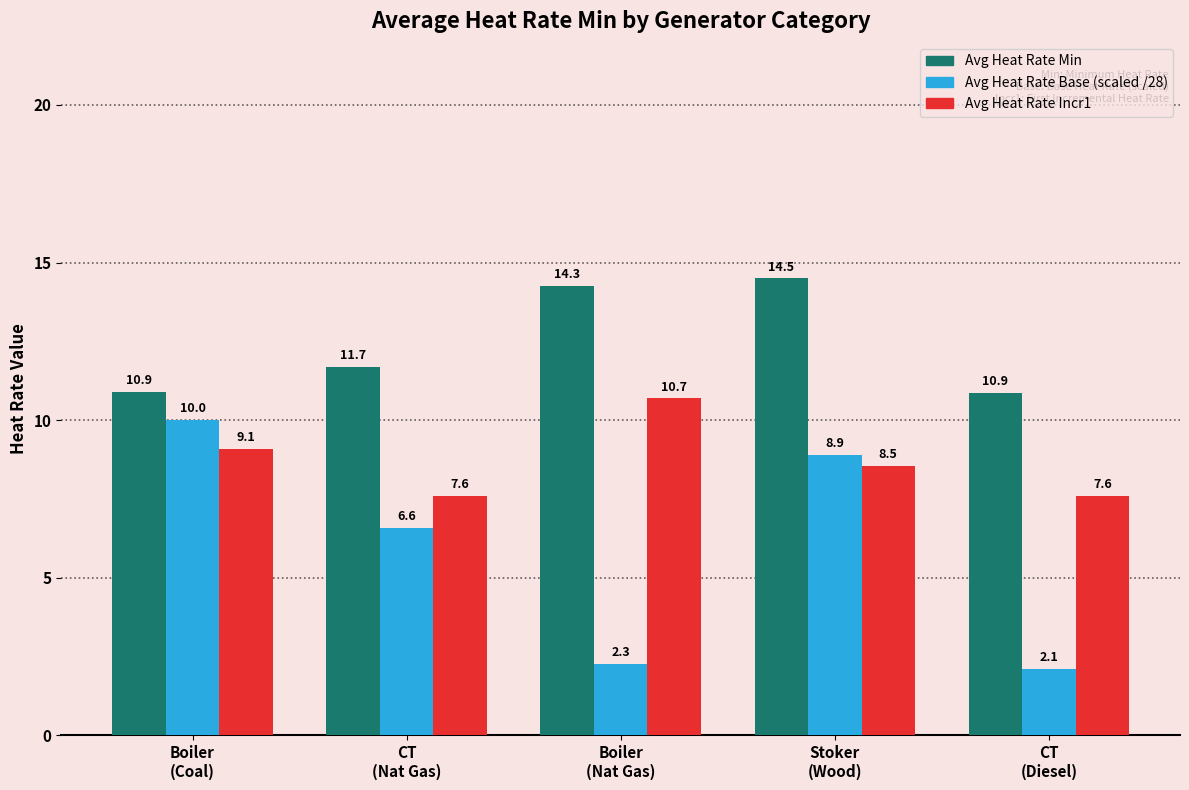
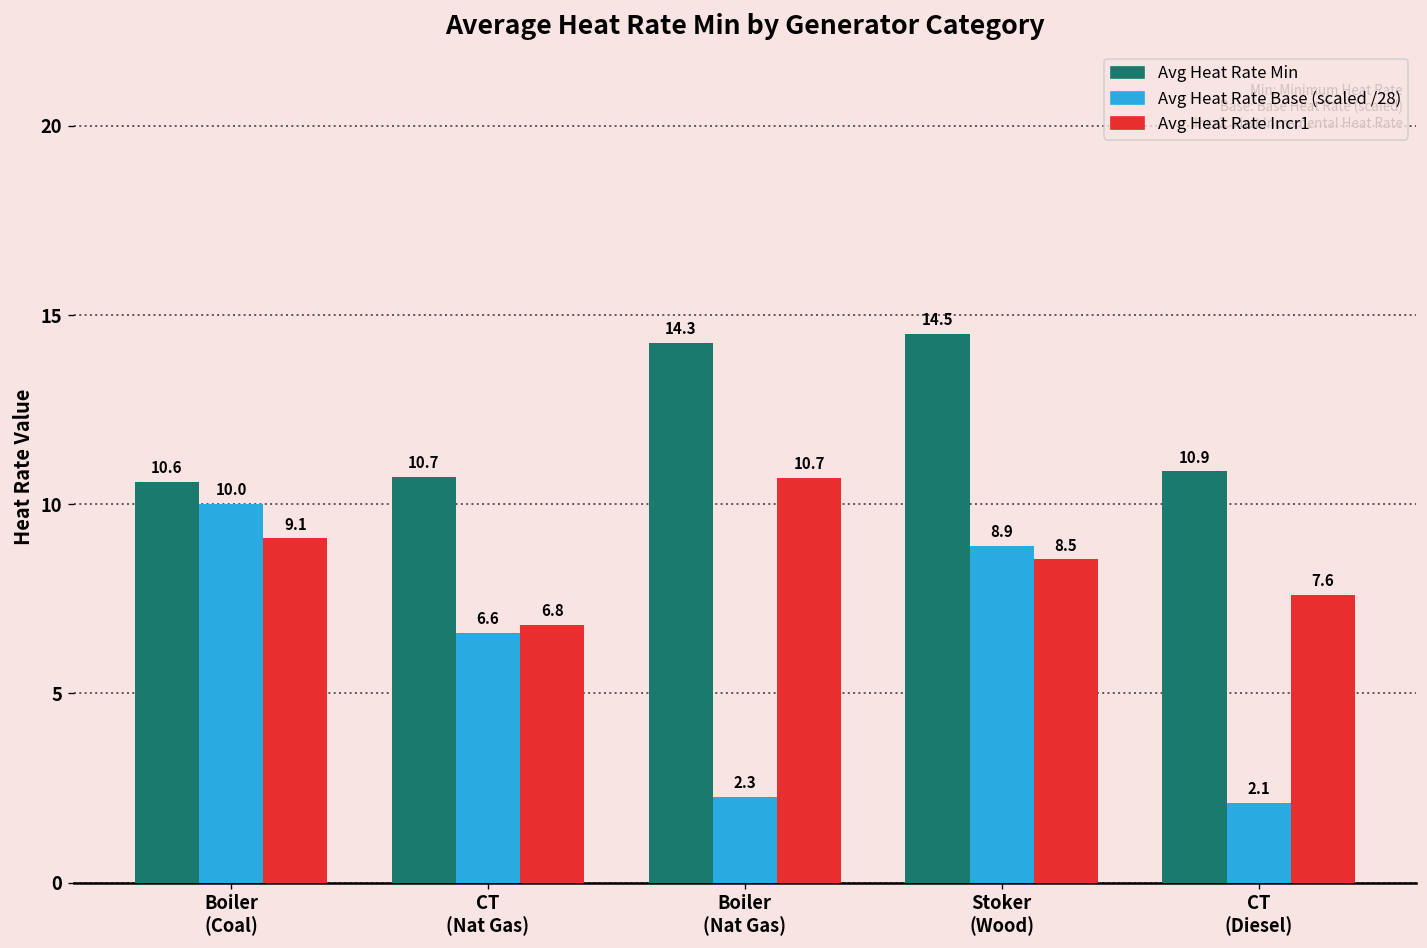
  {
    "Avg Heat Rate Min": {
-     "Boiler (Coal)": 10.9,
-     "CT (Nat Gas)": 11.7,
+     "Boiler (Coal)": 10.6,
+     "CT (Nat Gas)": 10.7,
      "Boiler (Nat Gas)": 14.3,
      "Stoker (Wood)": 14.5,
      "CT (Diesel)": 10.9
    },
    "Avg Heat Rate Incr1": {
      "Boiler (Coal)": 9.1,
-     "CT (Nat Gas)": 7.6,
+     "CT (Nat Gas)": 6.8,
      "Boiler (Nat Gas)": 10.7,
      "Stoker (Wood)": 8.5,
      "CT (Diesel)": 7.6
    }
  }
